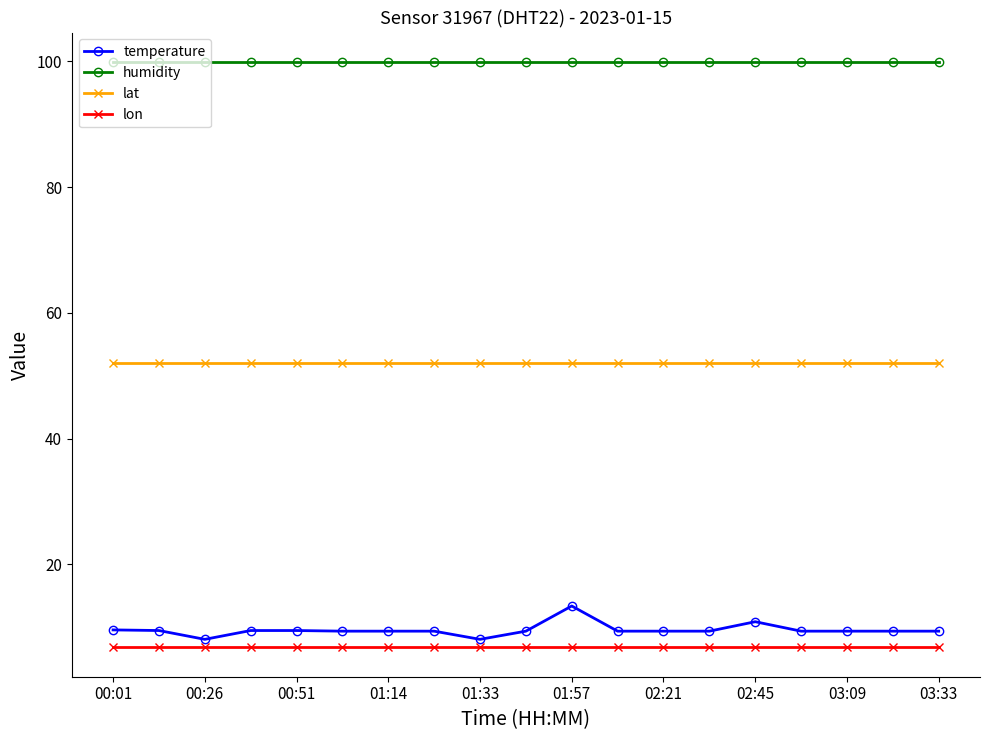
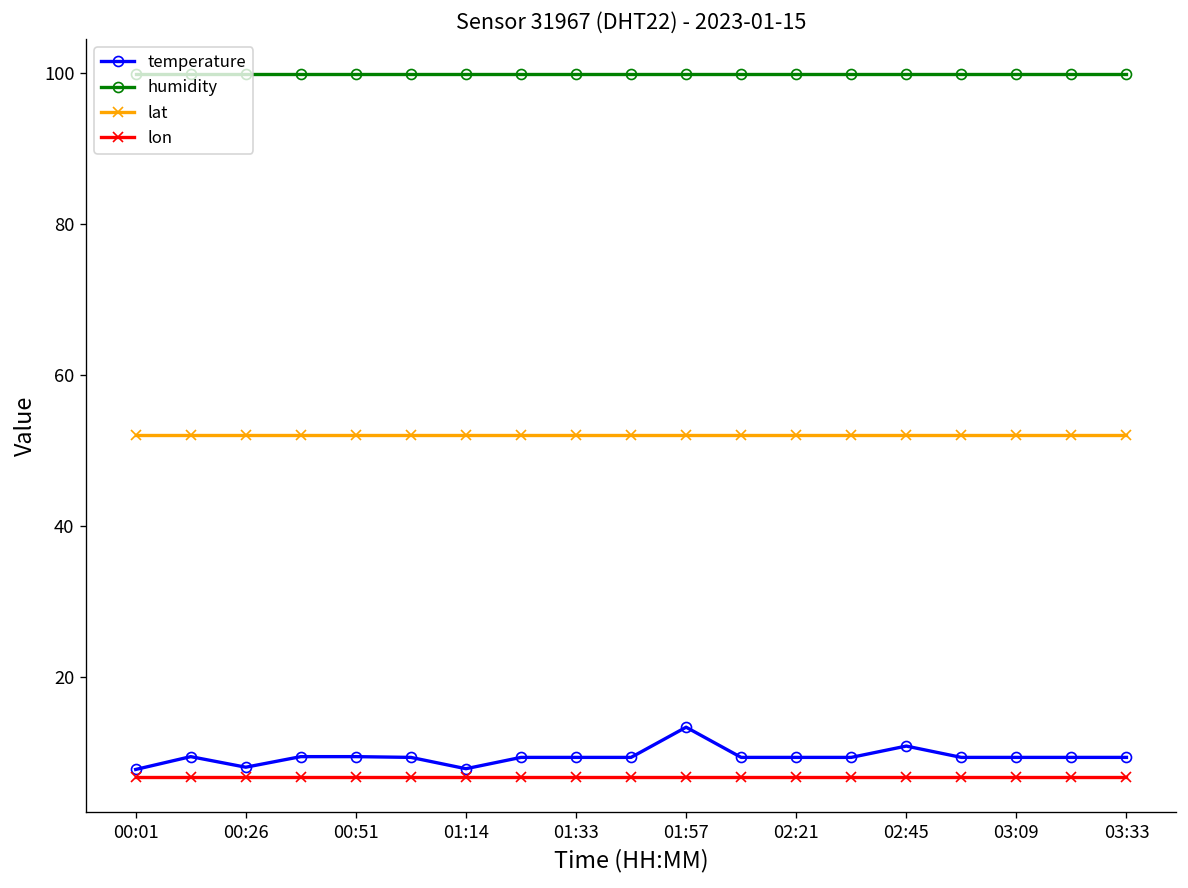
  {
    "temperature": {
-     "00:01": 10,
+     "00:01": 8,
      "00:26": 8,
      "00:51": 10,
-     "01:14": 9,
-     "01:33": 8,
+     "01:14": 8,
+     "01:33": 9,
      "01:57": 13,
      "02:21": 9,
      "02:45": 11,
      "03:09": 9,
      "03:33": 9
    },
    "humidity": {
      "00:51": 100,
      "01:14": 100,
      "01:33": 100,
      "01:57": 100,
      "02:21": 100,
      "02:45": 100,
      "03:09": 100,
      "03:33": 100
    },
    "lat": {
      "00:01": 52,
      "00:26": 52,
      "00:51": 52,
      "01:14": 52,
      "01:33": 52,
      "01:57": 52,
      "02:21": 52,
      "02:45": 52,
      "03:09": 52,
      "03:33": 52
    },
    "lon": {
      "00:01": 7,
      "00:26": 7,
      "00:51": 7,
      "01:14": 7,
      "01:33": 7,
      "01:57": 7,
      "02:21": 7,
      "02:45": 7,
      "03:09": 7,
      "03:33": 7
    }
  }
